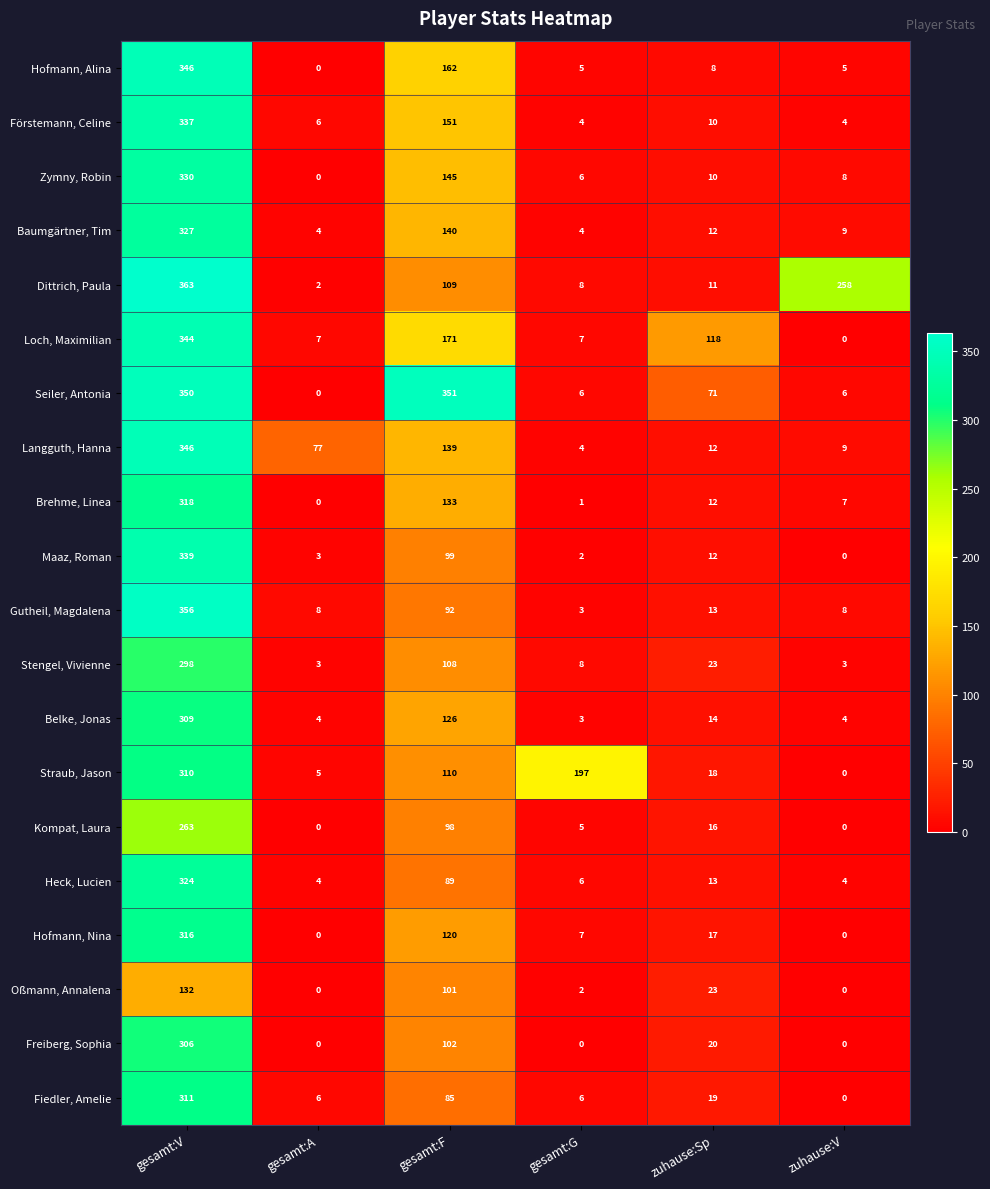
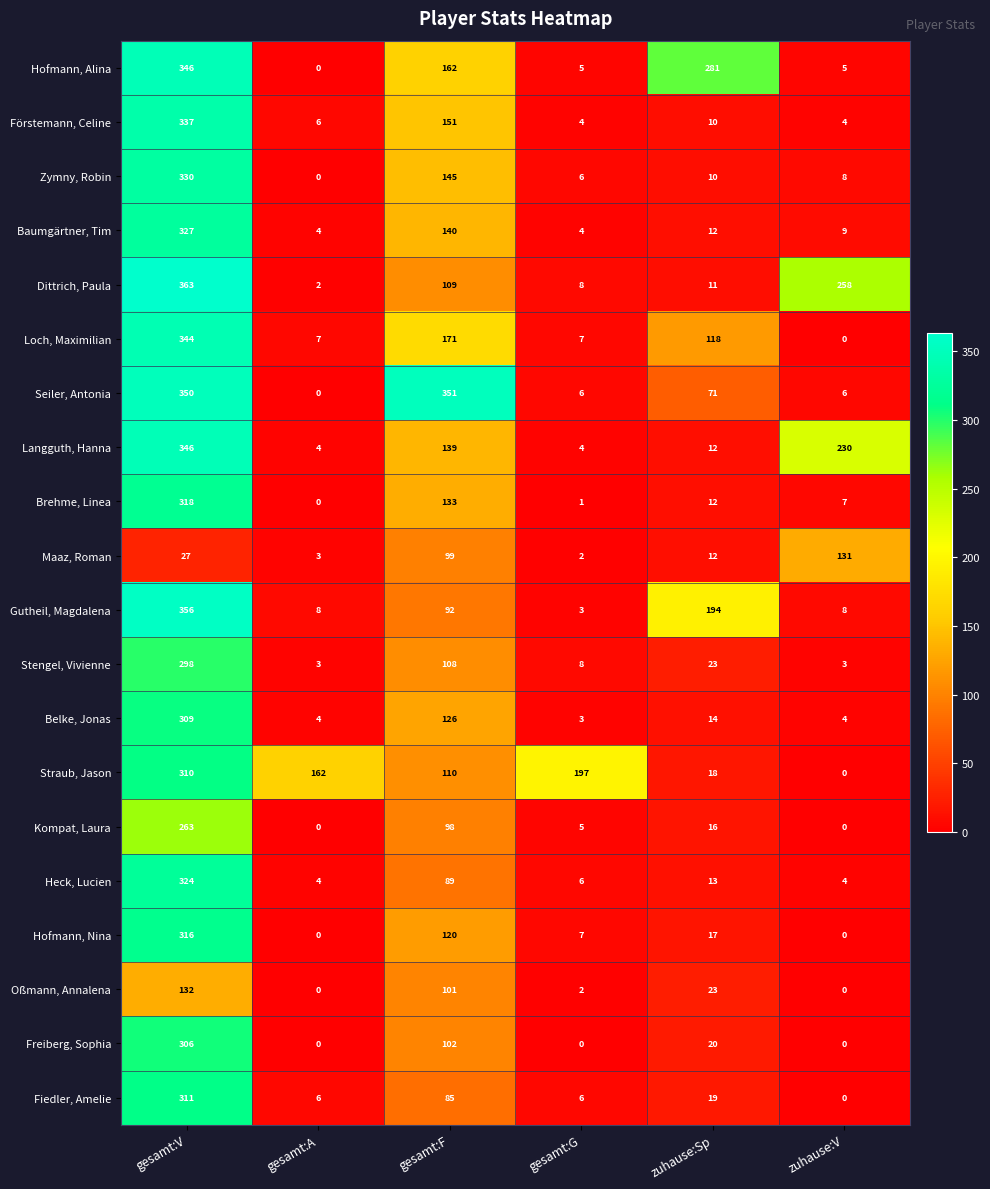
  {
    "Hofmann, Alina": {
      "gesamt:V": 346,
      "gesamt:A": 0,
      "gesamt:F": 162,
      "gesamt:G": 5,
-     "zuhause:Sp": 8,
+     "zuhause:Sp": 281,
      "zuhause:V": 5
    },
    "Förstemann, Celine": {
      "gesamt:V": 337,
      "gesamt:A": 6,
      "gesamt:F": 151,
      "gesamt:G": 4,
      "zuhause:Sp": 10,
      "zuhause:V": 4
    },
    "Zymny, Robin": {
      "gesamt:V": 330,
      "gesamt:A": 0,
      "gesamt:F": 145,
      "gesamt:G": 6,
      "zuhause:Sp": 10,
      "zuhause:V": 8
    },
    "Baumgärtner, Tim": {
      "gesamt:V": 327,
      "gesamt:A": 4,
      "gesamt:F": 140,
      "gesamt:G": 4,
      "zuhause:Sp": 12,
      "zuhause:V": 9
    },
    "Dittrich, Paula": {
      "gesamt:V": 363,
      "gesamt:A": 2,
      "gesamt:F": 109,
      "gesamt:G": 8,
      "zuhause:Sp": 11,
      "zuhause:V": 258
    },
    "Loch, Maximilian": {
      "gesamt:V": 344,
      "gesamt:A": 7,
      "gesamt:F": 171,
      "gesamt:G": 7,
      "zuhause:Sp": 118,
      "zuhause:V": 0
    },
    "Seiler, Antonia": {
      "gesamt:V": 350,
      "gesamt:A": 0,
      "gesamt:F": 351,
      "gesamt:G": 6,
      "zuhause:Sp": 71,
      "zuhause:V": 6
    },
    "Langguth, Hanna": {
      "gesamt:V": 346,
-     "gesamt:A": 77,
+     "gesamt:A": 4,
      "gesamt:F": 139,
      "gesamt:G": 4,
      "zuhause:Sp": 12,
-     "zuhause:V": 9
+     "zuhause:V": 230
    },
    "Brehme, Linea": {
      "gesamt:V": 318,
      "gesamt:A": 0,
      "gesamt:F": 133,
      "gesamt:G": 1,
      "zuhause:Sp": 12,
      "zuhause:V": 7
    },
    "Maaz, Roman": {
-     "gesamt:V": 339,
+     "gesamt:V": 27,
      "gesamt:A": 3,
      "gesamt:F": 99,
      "gesamt:G": 2,
      "zuhause:Sp": 12,
-     "zuhause:V": 0
+     "zuhause:V": 131
    },
    "Gutheil, Magdalena": {
      "gesamt:V": 356,
      "gesamt:A": 8,
      "gesamt:F": 92,
      "gesamt:G": 3,
-     "zuhause:Sp": 13,
+     "zuhause:Sp": 194,
      "zuhause:V": 8
    },
    "Stengel, Vivienne": {
      "gesamt:V": 298,
      "gesamt:A": 3,
      "gesamt:F": 108,
      "gesamt:G": 8,
      "zuhause:Sp": 23,
      "zuhause:V": 3
    },
    "Belke, Jonas": {
      "gesamt:V": 309,
      "gesamt:A": 4,
      "gesamt:F": 126,
      "gesamt:G": 3,
      "zuhause:Sp": 14,
      "zuhause:V": 4
    },
    "Straub, Jason": {
      "gesamt:V": 310,
-     "gesamt:A": 5,
+     "gesamt:A": 162,
      "gesamt:F": 110,
      "gesamt:G": 197,
      "zuhause:Sp": 18,
      "zuhause:V": 0
    },
    "Kompat, Laura": {
      "gesamt:V": 263,
      "gesamt:A": 0,
      "gesamt:F": 98,
      "gesamt:G": 5,
      "zuhause:Sp": 16,
      "zuhause:V": 0
    },
    "Heck, Lucien": {
      "gesamt:V": 324,
      "gesamt:A": 4,
      "gesamt:F": 89,
      "gesamt:G": 6,
      "zuhause:Sp": 13,
      "zuhause:V": 4
    },
    "Hofmann, Nina": {
      "gesamt:V": 316,
      "gesamt:A": 0,
      "gesamt:F": 120,
      "gesamt:G": 7,
      "zuhause:Sp": 17,
      "zuhause:V": 0
    },
    "Oßmann, Annalena": {
      "gesamt:V": 132,
      "gesamt:A": 0,
      "gesamt:F": 101,
      "gesamt:G": 2,
      "zuhause:Sp": 23,
      "zuhause:V": 0
    },
    "Freiberg, Sophia": {
      "gesamt:V": 306,
      "gesamt:A": 0,
      "gesamt:F": 102,
      "gesamt:G": 0,
      "zuhause:Sp": 20,
      "zuhause:V": 0
    },
    "Fiedler, Amelie": {
      "gesamt:V": 311,
      "gesamt:A": 6,
      "gesamt:F": 85,
      "gesamt:G": 6,
      "zuhause:Sp": 19,
      "zuhause:V": 0
    }
  }
